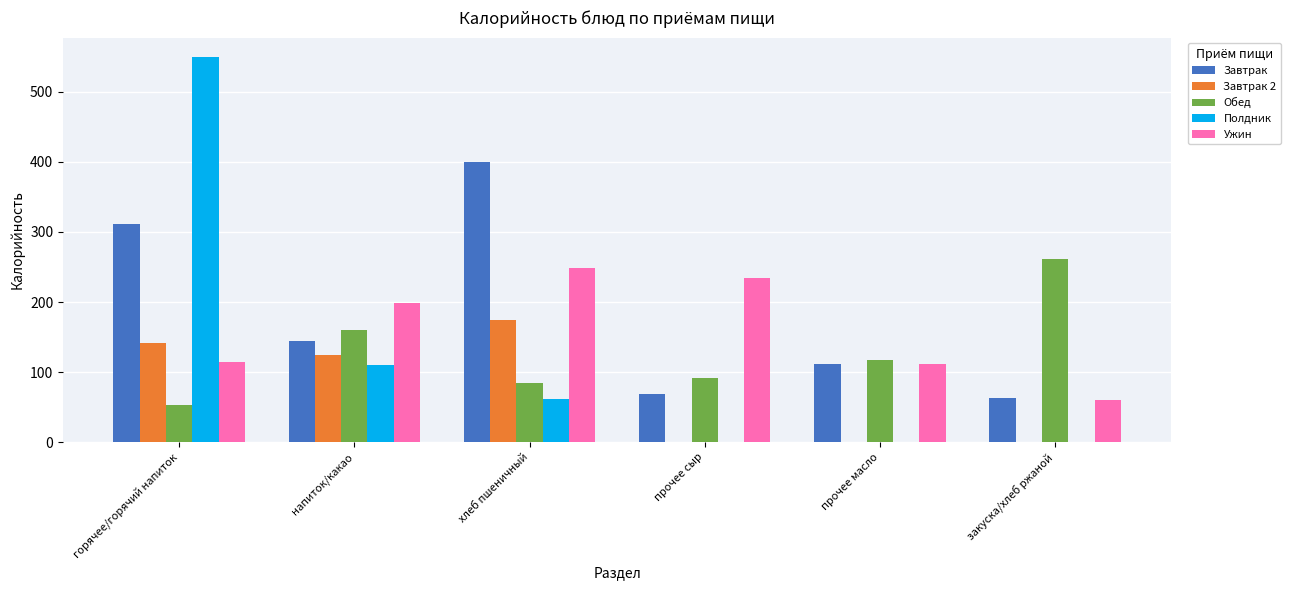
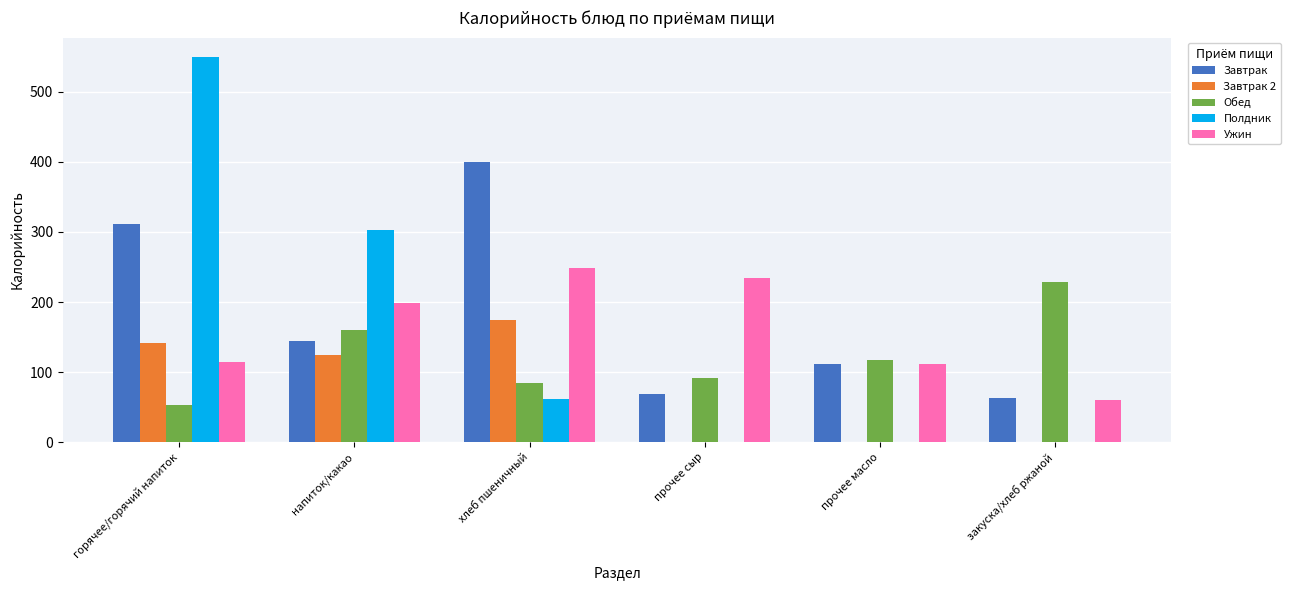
  {
    "Завтрак": {
      "горячее/горячий напиток": 310,
      "напиток/какао": 140,
      "хлеб пшеничный": 400,
      "прочее сыр": 70,
      "прочее масло": 110,
      "закуска/хлеб ржаной": 60
    },
    "Завтрак 2": {
      "горячее/горячий напиток": 140,
      "напиток/какао": 130,
      "хлеб пшеничный": 170,
      "прочее сыр": 0,
      "прочее масло": 0,
      "закуска/хлеб ржаной": 0
    },
    "Обед": {
      "горячее/горячий напиток": 50,
      "напиток/какао": 160,
      "хлеб пшеничный": 90,
      "прочее сыр": 90,
      "прочее масло": 120,
-     "закуска/хлеб ржаной": 260
+     "закуска/хлеб ржаной": 230
    },
    "Полдник": {
      "горячее/горячий напиток": 550,
-     "напиток/какао": 110,
+     "напиток/какао": 300,
      "хлеб пшеничный": 60,
      "прочее сыр": 0,
      "прочее масло": 0,
      "закуска/хлеб ржаной": 0
    },
    "Ужин": {
      "горячее/горячий напиток": 110,
      "напиток/какао": 200,
      "хлеб пшеничный": 250,
      "прочее сыр": 240,
      "прочее масло": 110,
      "закуска/хлеб ржаной": 60
    }
  }
